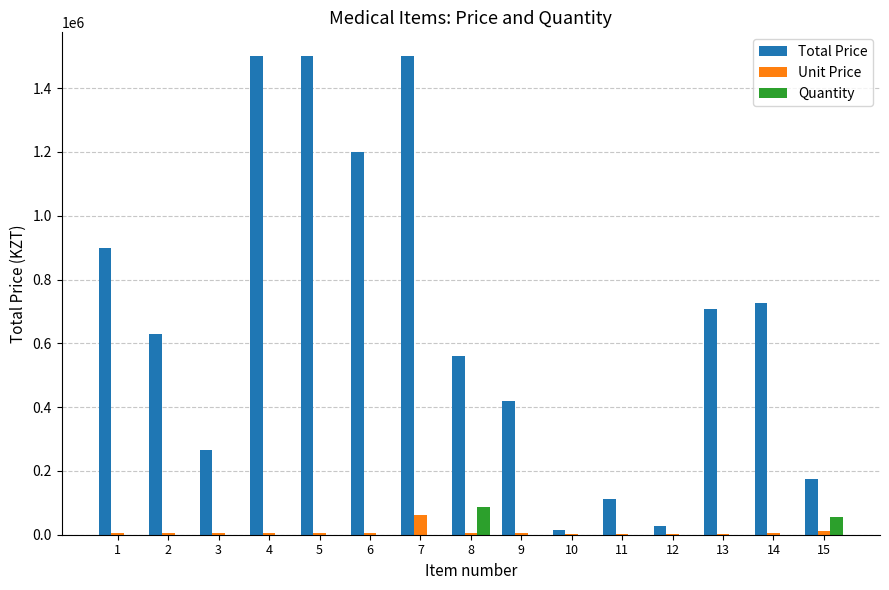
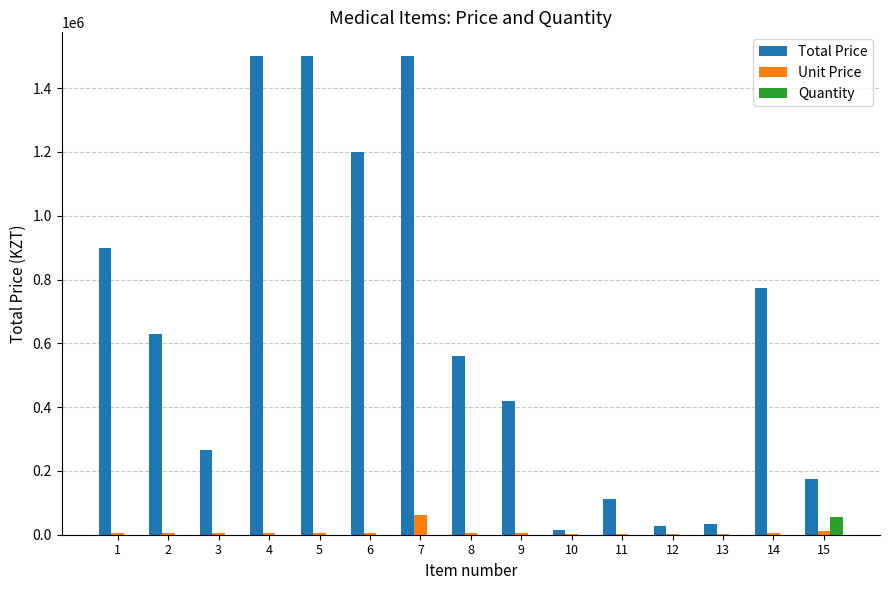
  {
    "Total Price": {
      "1": 900000,
      "2": 630000,
      "3": 270000,
      "4": 1500000,
      "5": 1500000,
      "6": 1200000,
      "7": 1500000,
      "8": 560000,
      "9": 420000,
      "10": 10000,
      "11": 110000,
      "12": 30000,
-     "13": 710000,
-     "14": 730000,
+     "13": 30000,
+     "14": 770000,
      "15": 170000
    },
    "Unit Price": {
      "7": 60000,
      "15": 10000
    },
    "Quantity": {
-     "8": 90000,
+     "8": 0,
      "15": 60000
    }
  }
